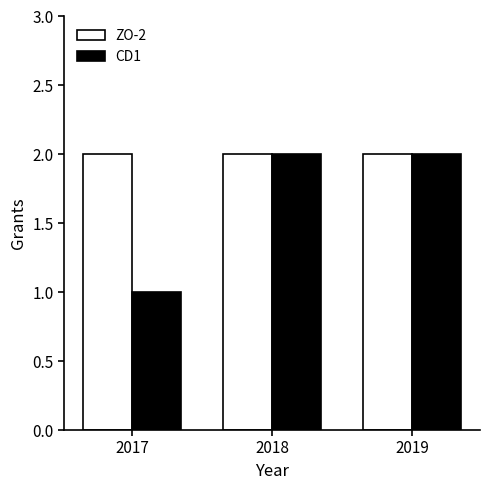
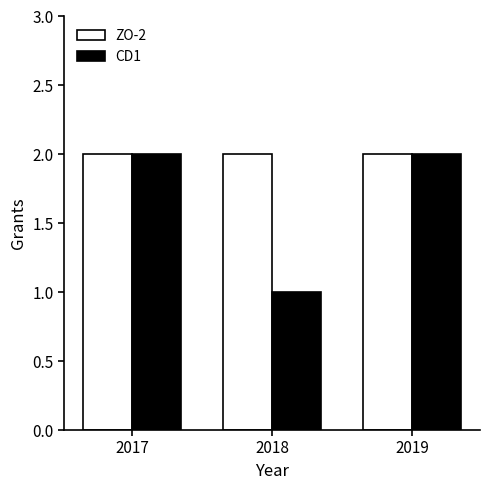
  {
    "ZO-2": {
      "2017": 2,
      "2018": 2,
      "2019": 2
    },
    "CD1": {
-     "2017": 1,
-     "2018": 2,
+     "2017": 2,
+     "2018": 1,
      "2019": 2
    }
  }
